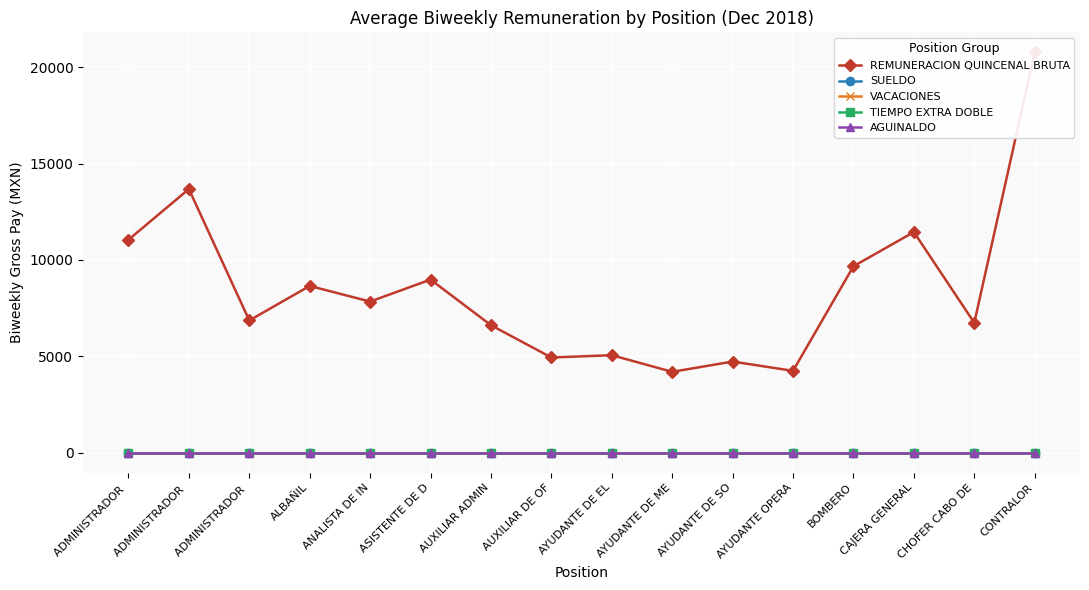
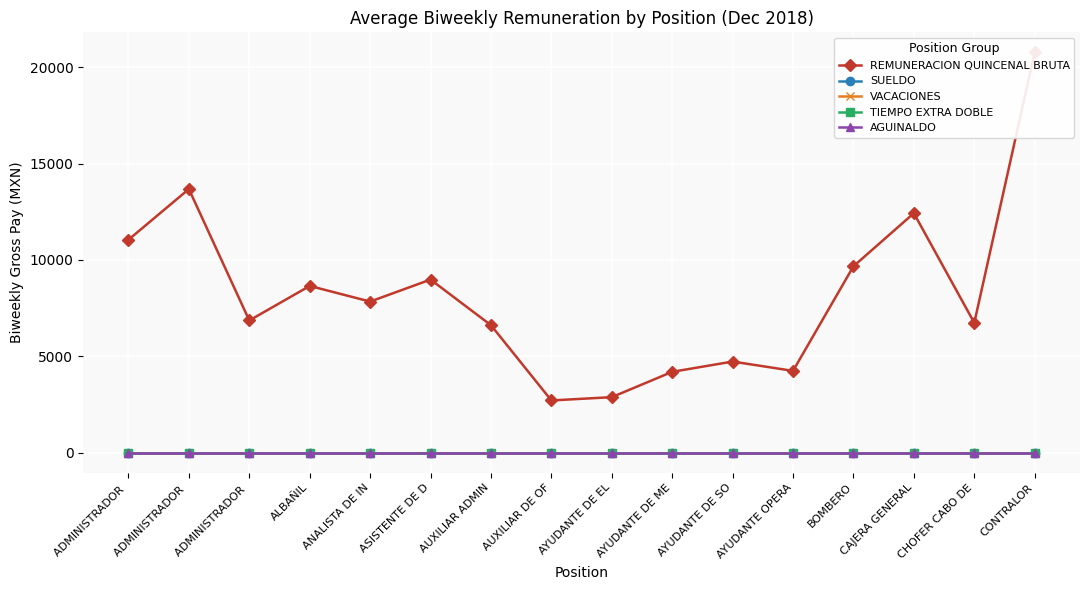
  {
    "REMUNERACION QUINCENAL BRUTA": {
      "ALBAÑIL": 8600,
      "ANALISTA DE IN": 7800,
      "ASISTENTE DE D": 9000,
      "AUXILIAR ADMIN": 6600,
-     "AUXILIAR DE OF": 4900,
-     "AYUDANTE DE EL": 5100,
+     "AUXILIAR DE OF": 2700,
+     "AYUDANTE DE EL": 2900,
      "AYUDANTE DE ME": 4200,
      "AYUDANTE DE SO": 4700,
      "AYUDANTE OPERA": 4200,
      "BOMBERO": 9700,
-     "CAJERA GENERAL": 11400,
+     "CAJERA GENERAL": 12400,
      "CHOFER CABO DE": 6700
    },
    "AGUINALDO": {
      "ALBAÑIL": 0,
      "ANALISTA DE IN": 0,
      "ASISTENTE DE D": 0,
      "AUXILIAR ADMIN": 0,
      "AUXILIAR DE OF": 0,
      "AYUDANTE DE EL": 0,
      "AYUDANTE DE ME": 0,
      "AYUDANTE DE SO": 0,
      "AYUDANTE OPERA": 0,
      "BOMBERO": 0,
      "CAJERA GENERAL": 0,
      "CHOFER CABO DE": 0,
      "CONTRALOR": 0
    }
  }
